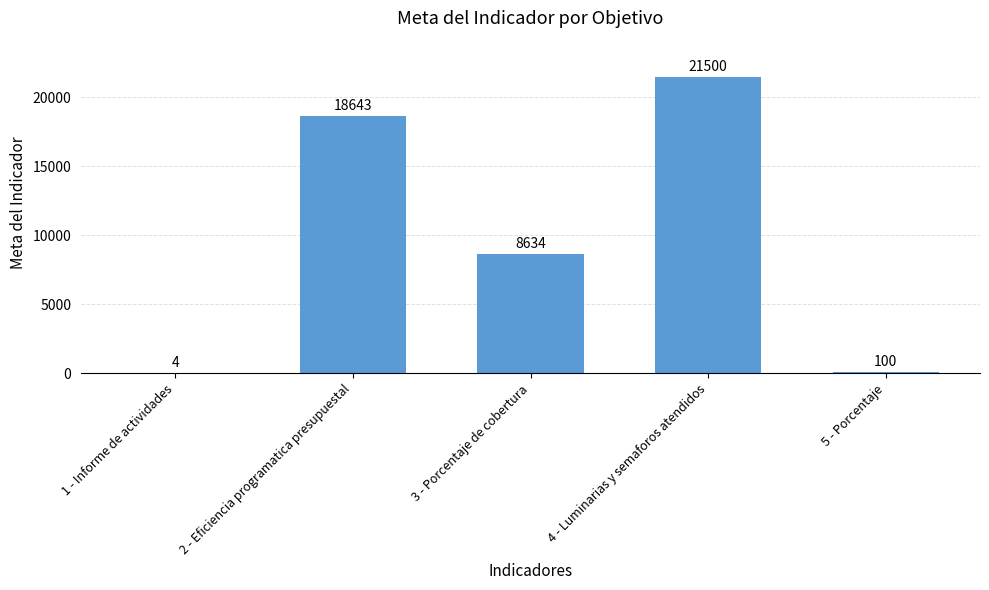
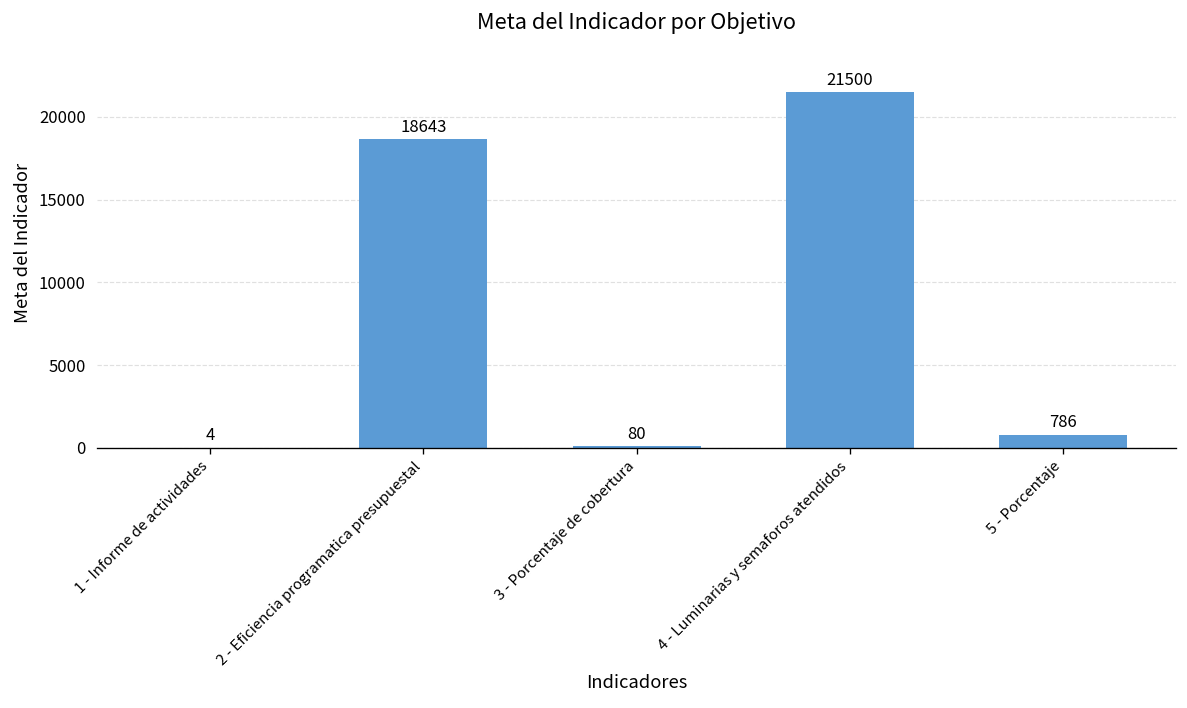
  {
    "1 - Informe de actividades": 4,
    "2 - Eficiencia programatica presupuestal": 18643,
-   "3 - Porcentaje de cobertura": 8634,
+   "3 - Porcentaje de cobertura": 80,
    "4 - Luminarias y semaforos atendidos": 21500,
-   "5 - Porcentaje": 100
+   "5 - Porcentaje": 786
  }
